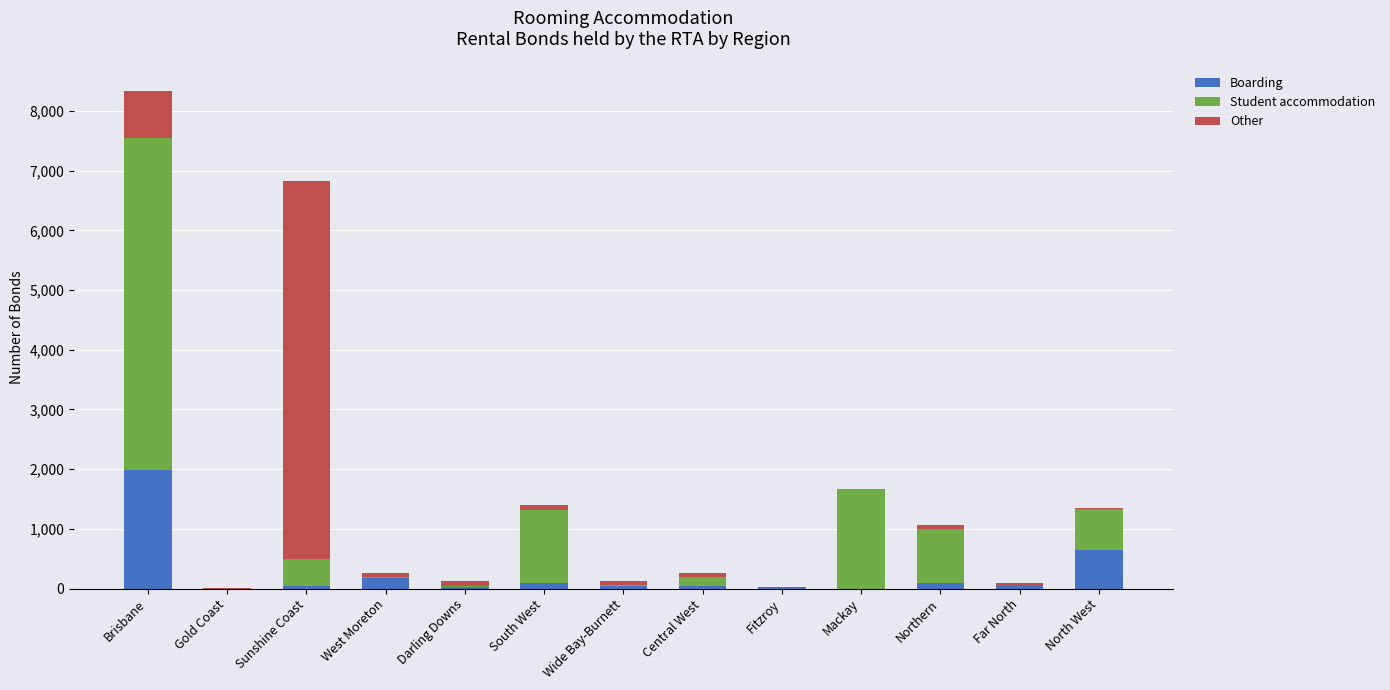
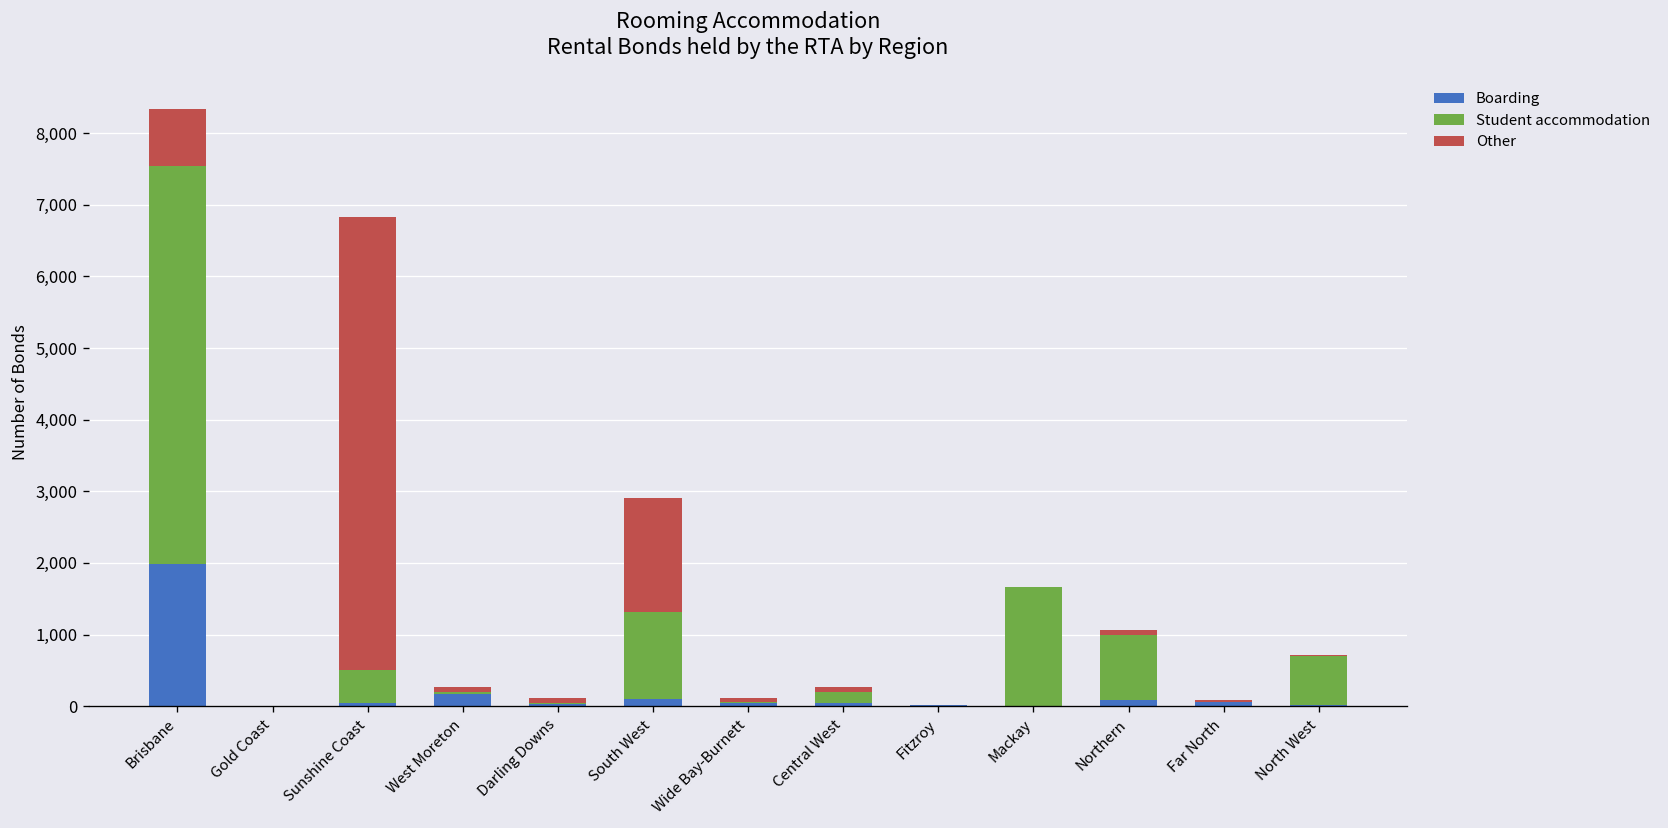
  {
    "Boarding": {
      "Brisbane": "2,000",
      "Gold Coast": "0",
      "Sunshine Coast": "0",
      "West Moreton": "200",
      "South West": "100",
      "Wide Bay-Burnett": "0",
      "Central West": "0",
      "Mackay": "0",
      "Northern": "100",
      "Far North": "100",
-     "North West": "600"
+     "North West": "0"
    },
    "Student accommodation": {
      "Brisbane": "5,500",
      "Gold Coast": "0",
      "Sunshine Coast": "500",
      "South West": "1,200",
      "Central West": "200",
      "Fitzroy": "0",
      "Mackay": "1,700",
      "Northern": "900",
      "North West": "700"
    },
    "Other": {
      "Brisbane": "800",
      "Sunshine Coast": "6,300",
      "West Moreton": "100",
      "Darling Downs": "100",
-     "South West": "100",
+     "South West": "1,600",
      "Wide Bay-Burnett": "100",
      "Central West": "100",
      "Northern": "100"
    }
  }
